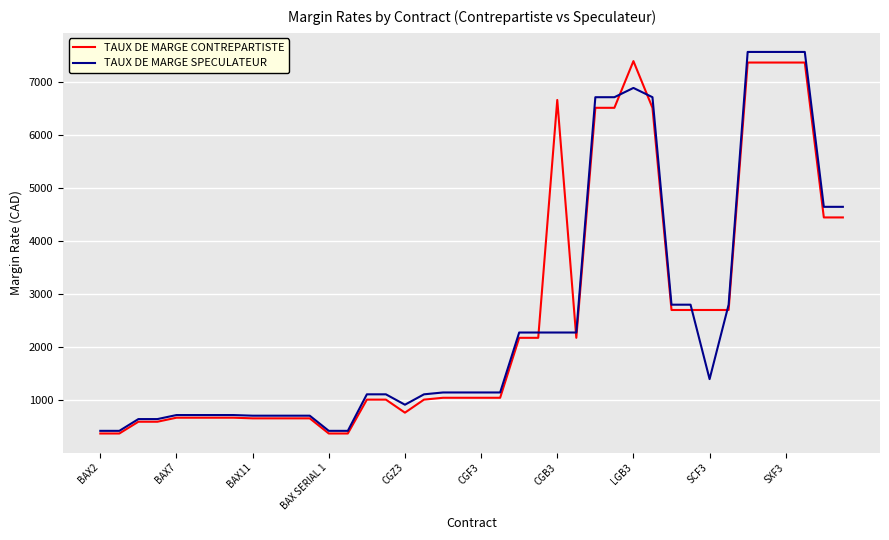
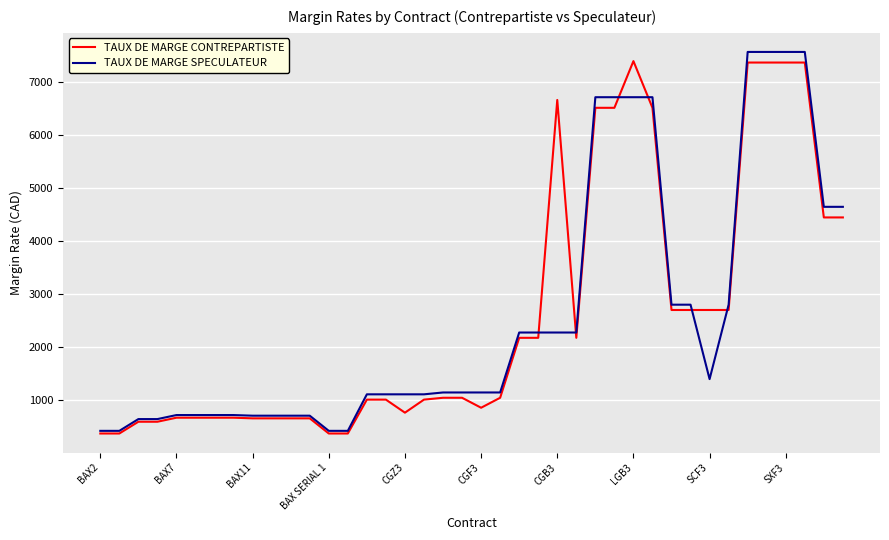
  {
    "TAUX DE MARGE CONTREPARTISTE": {
      "BAX2": 400,
      "BAX7": 700,
      "BAX11": 700,
      "BAX SERIAL 1": 400,
      "CGZ3": 800,
-     "CGF3": 1000,
+     "CGF3": 900,
      "CGB3": 6700,
      "LGB3": 7400,
      "SCF3": 2700,
      "SXF3": 7400
    },
    "TAUX DE MARGE SPECULATEUR": {
      "BAX2": 400,
      "BAX7": 700,
      "BAX11": 700,
      "BAX SERIAL 1": 400,
-     "CGZ3": 900,
+     "CGZ3": 1100,
      "CGF3": 1100,
      "CGB3": 2300,
-     "LGB3": 6900,
+     "LGB3": 6700,
      "SCF3": 1400,
      "SXF3": 7600
    }
  }
